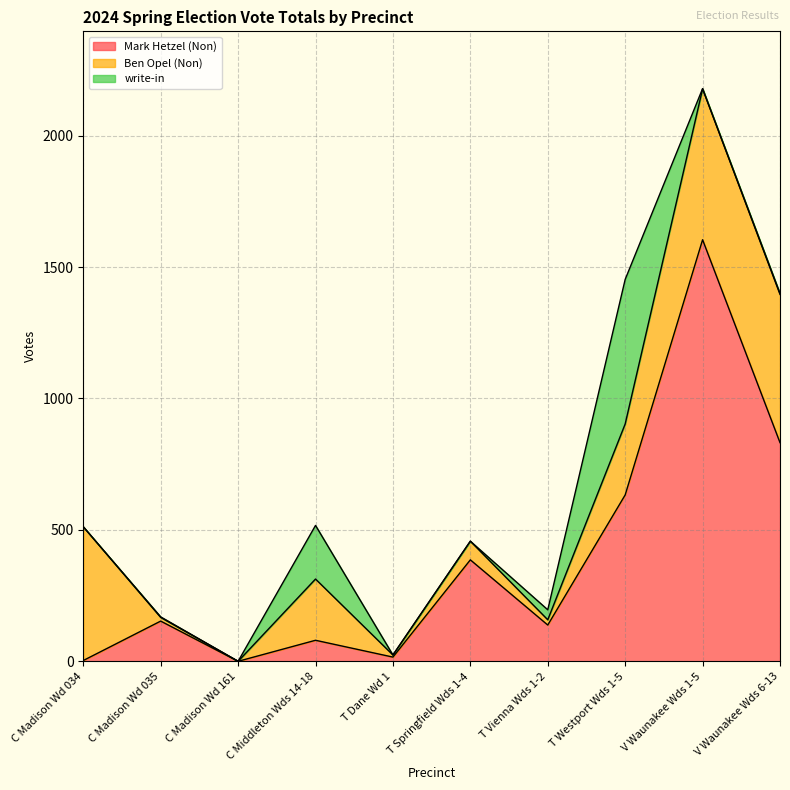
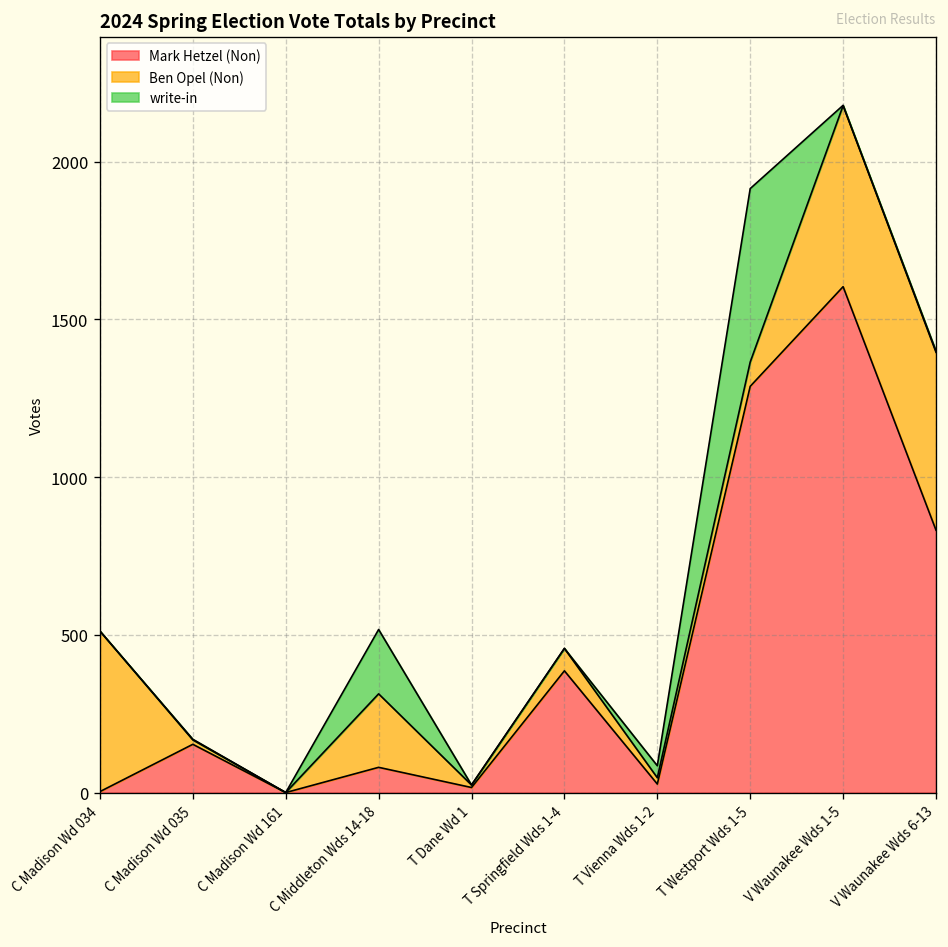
  {
    "Mark Hetzel (Non)": {
      "C Madison Wd 034": 0,
      "C Madison Wd 035": 150,
      "C Middleton Wds 14-18": 80,
      "T Springfield Wds 1-4": 390,
-     "T Vienna Wds 1-2": 140,
-     "T Westport Wds 1-5": 630,
+     "T Vienna Wds 1-2": 30,
+     "T Westport Wds 1-5": 1290,
      "V Waunakee Wds 1-5": 1600,
      "V Waunakee Wds 6-13": 830
    },
    "Ben Opel (Non)": {
      "C Middleton Wds 14-18": 230,
      "T Vienna Wds 1-2": 20,
-     "T Westport Wds 1-5": 270
+     "T Westport Wds 1-5": 80
    },
    "write-in": {
      "C Middleton Wds 14-18": 200,
      "T Vienna Wds 1-2": 40,
      "T Westport Wds 1-5": 550
    }
  }
